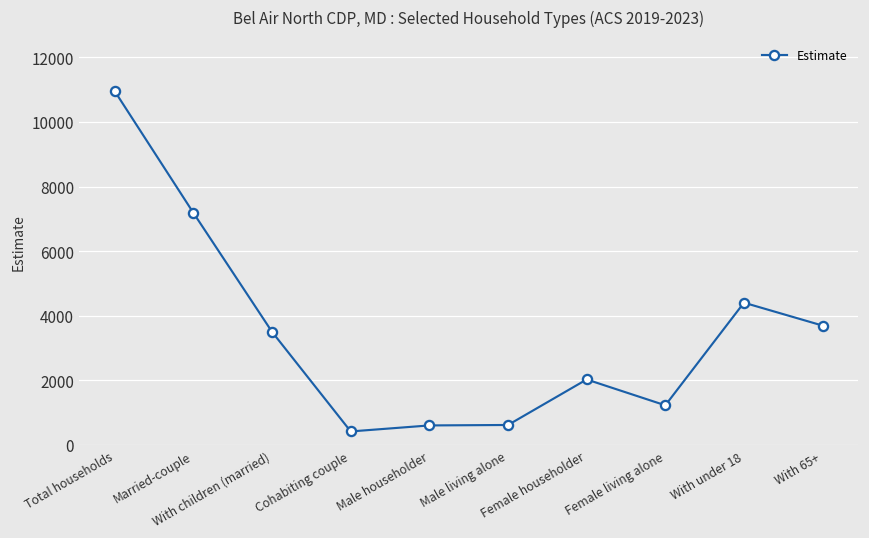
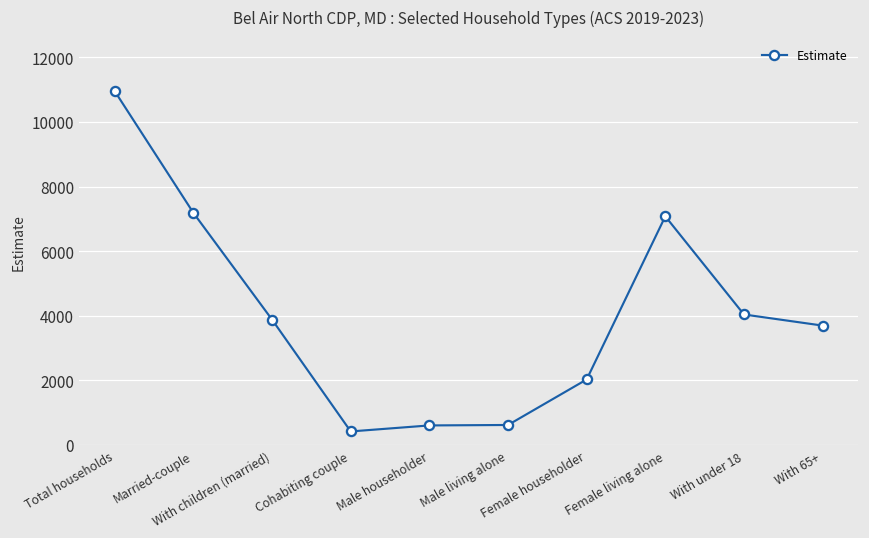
  {
    "Total households": 11000,
    "Married-couple": 7200,
-   "With children (married)": 3500,
+   "With children (married)": 3900,
    "Cohabiting couple": 400,
    "Male householder": 600,
    "Male living alone": 600,
    "Female householder": 2000,
-   "Female living alone": 1200,
-   "With under 18": 4400,
+   "Female living alone": 7100,
+   "With under 18": 4000,
    "With 65+": 3700
  }
